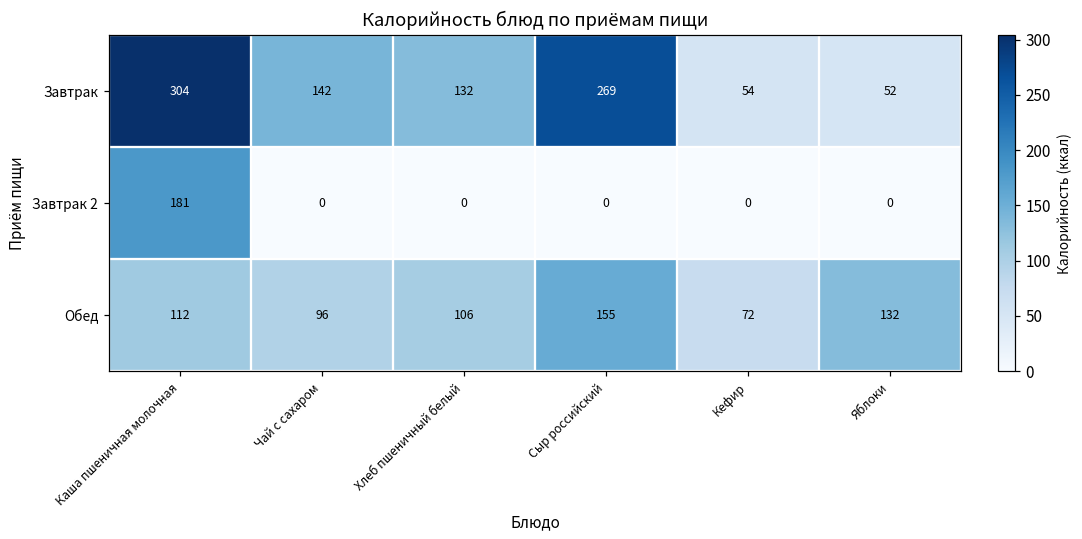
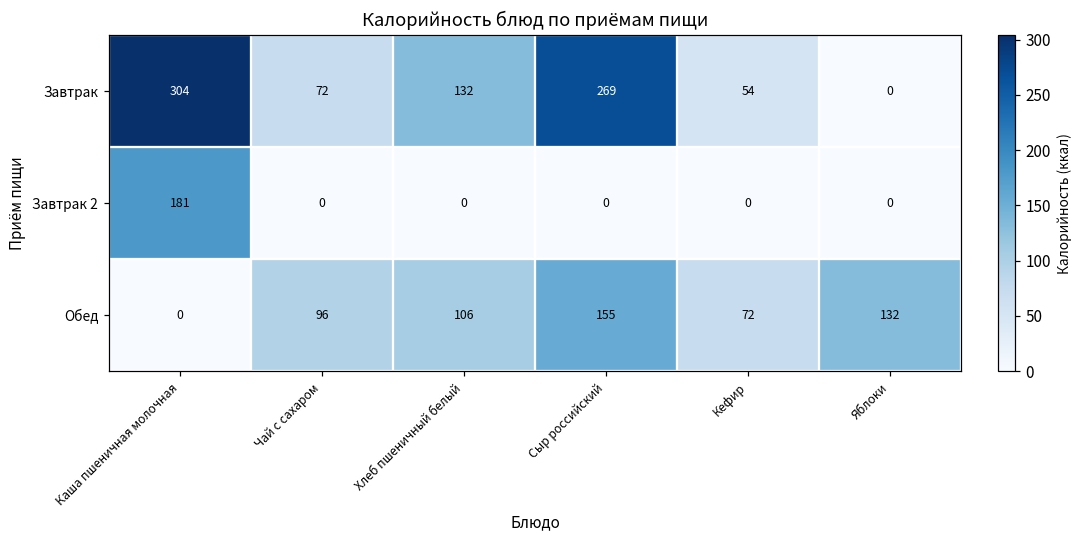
  {
    "Завтрак": {
      "Каша пшеничная молочная": 304,
-     "Чай с сахаром": 142,
+     "Чай с сахаром": 72,
      "Хлеб пшеничный белый": 132,
      "Сыр российский": 269,
      "Кефир": 54,
-     "Яблоки": 52
+     "Яблоки": 0
    },
    "Завтрак 2": {
      "Каша пшеничная молочная": 181,
      "Чай с сахаром": 0,
      "Хлеб пшеничный белый": 0,
      "Сыр российский": 0,
      "Кефир": 0,
      "Яблоки": 0
    },
    "Обед": {
-     "Каша пшеничная молочная": 112,
+     "Каша пшеничная молочная": 0,
      "Чай с сахаром": 96,
      "Хлеб пшеничный белый": 106,
      "Сыр российский": 155,
      "Кефир": 72,
      "Яблоки": 132
    }
  }
